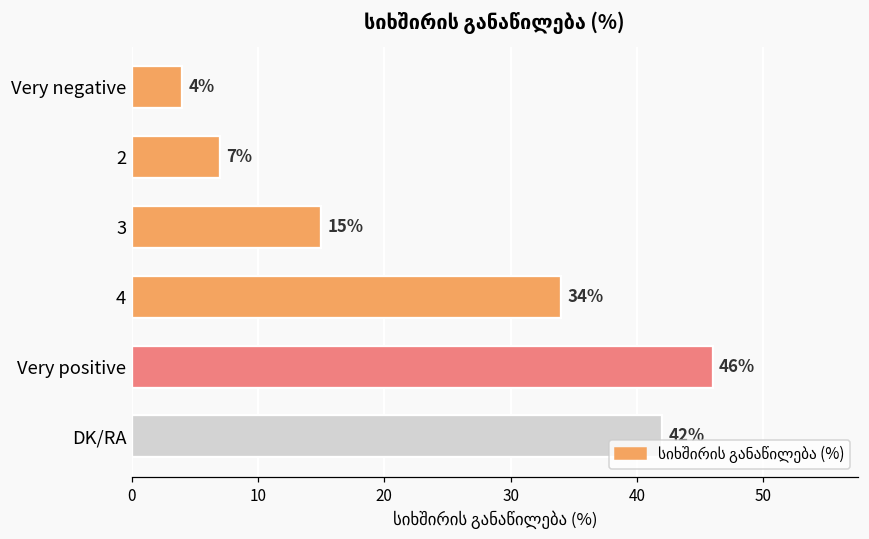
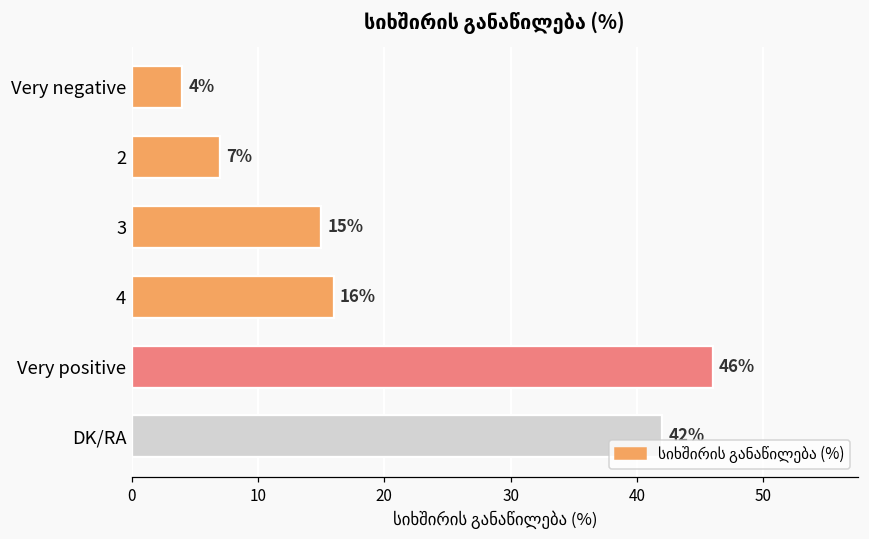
  {
    "Very negative": "4%",
    "2": "7%",
    "3": "15%",
-   "4": "34%",
+   "4": "16%",
    "Very positive": "46%"
  }
